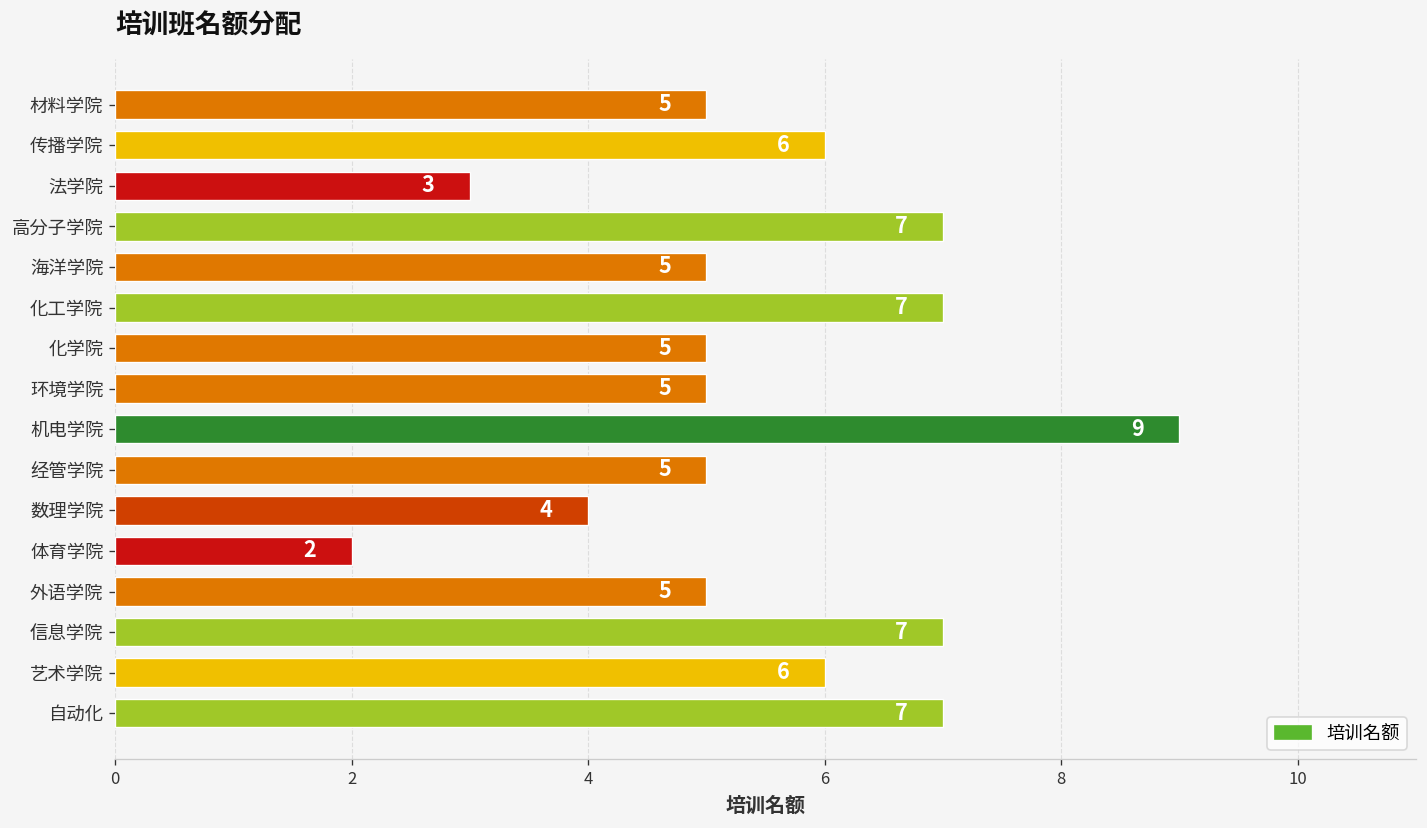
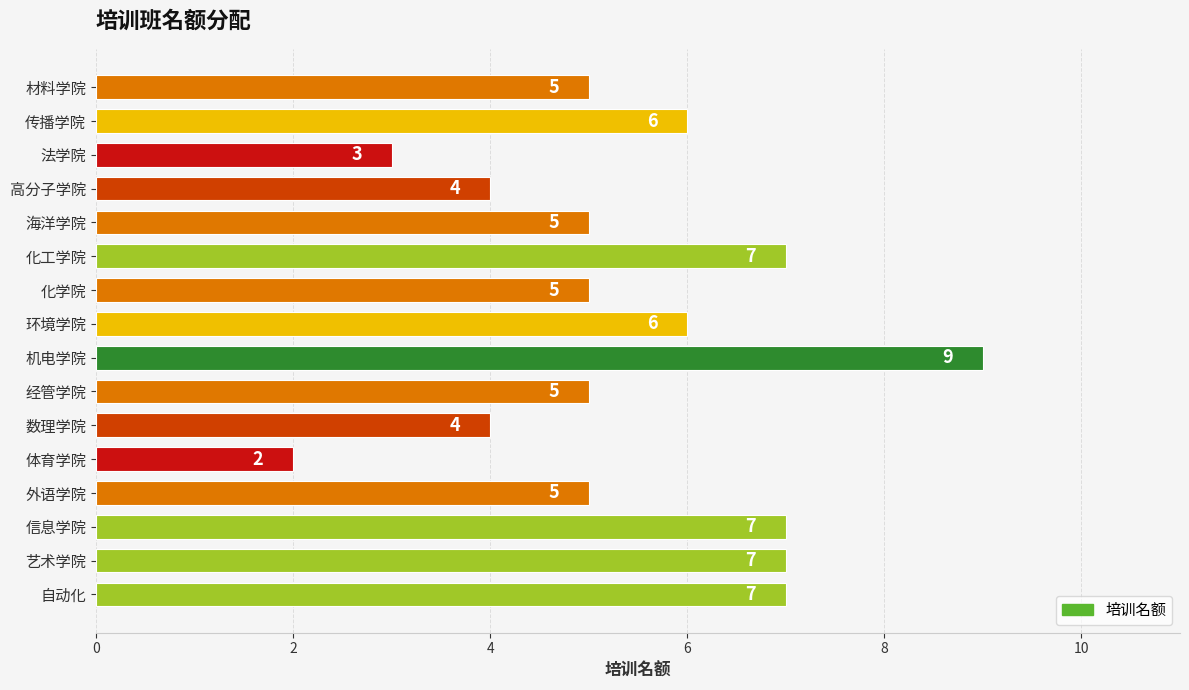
  {
    "材料学院": 5,
    "传播学院": 6,
    "法学院": 3,
-   "高分子学院": 7,
+   "高分子学院": 4,
    "海洋学院": 5,
    "化工学院": 7,
    "化学院": 5,
-   "环境学院": 5,
+   "环境学院": 6,
    "机电学院": 9,
    "经管学院": 5,
    "数理学院": 4,
    "体育学院": 2,
    "外语学院": 5,
    "信息学院": 7,
-   "艺术学院": 6,
+   "艺术学院": 7,
    "自动化": 7
  }
